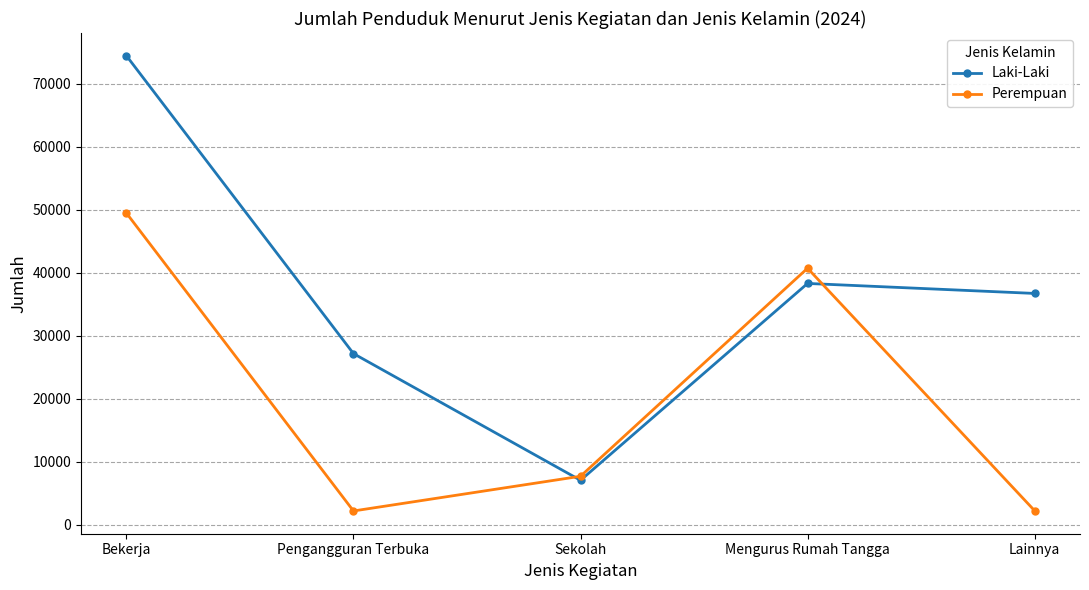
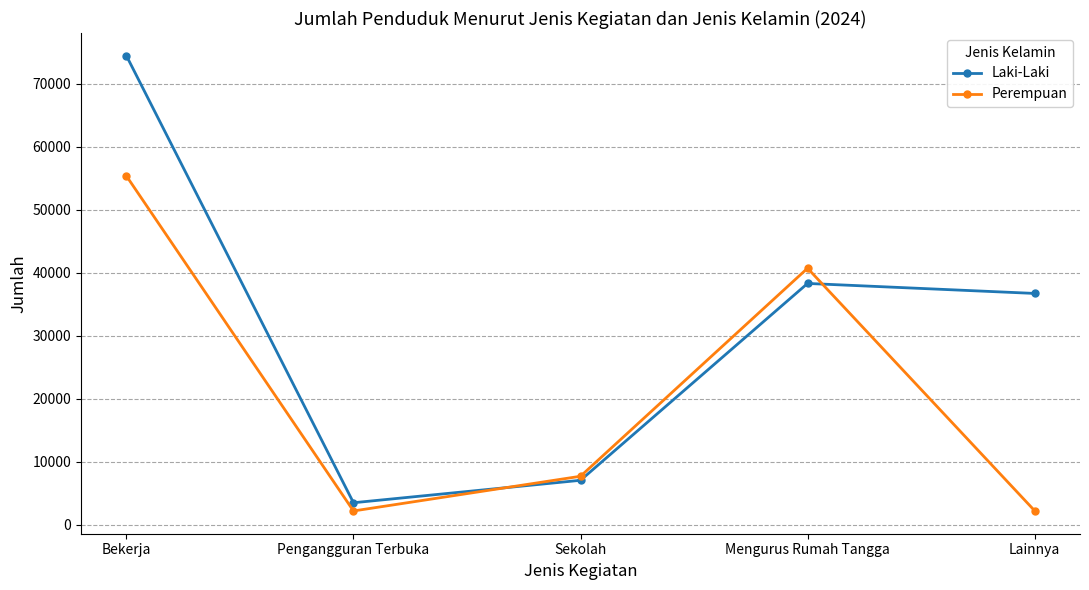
  {
    "Laki-Laki": {
      "Bekerja": 74000,
-     "Pengangguran Terbuka": 27000,
+     "Pengangguran Terbuka": 4000,
      "Sekolah": 7000,
      "Mengurus Rumah Tangga": 38000,
      "Lainnya": 37000
    },
    "Perempuan": {
-     "Bekerja": 49000,
+     "Bekerja": 55000,
      "Pengangguran Terbuka": 2000,
      "Sekolah": 8000,
      "Mengurus Rumah Tangga": 41000,
      "Lainnya": 2000
    }
  }
